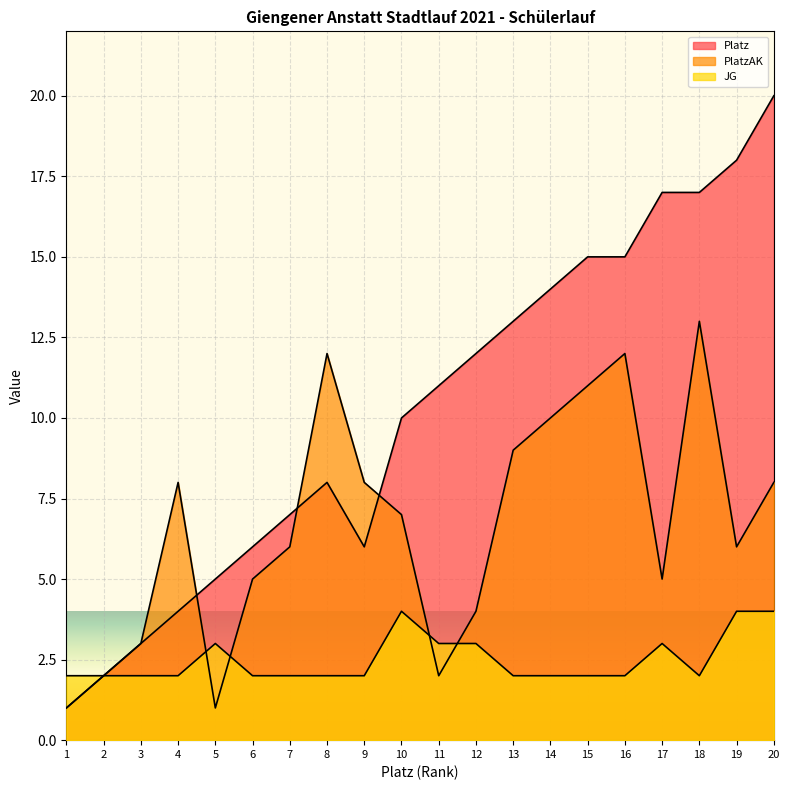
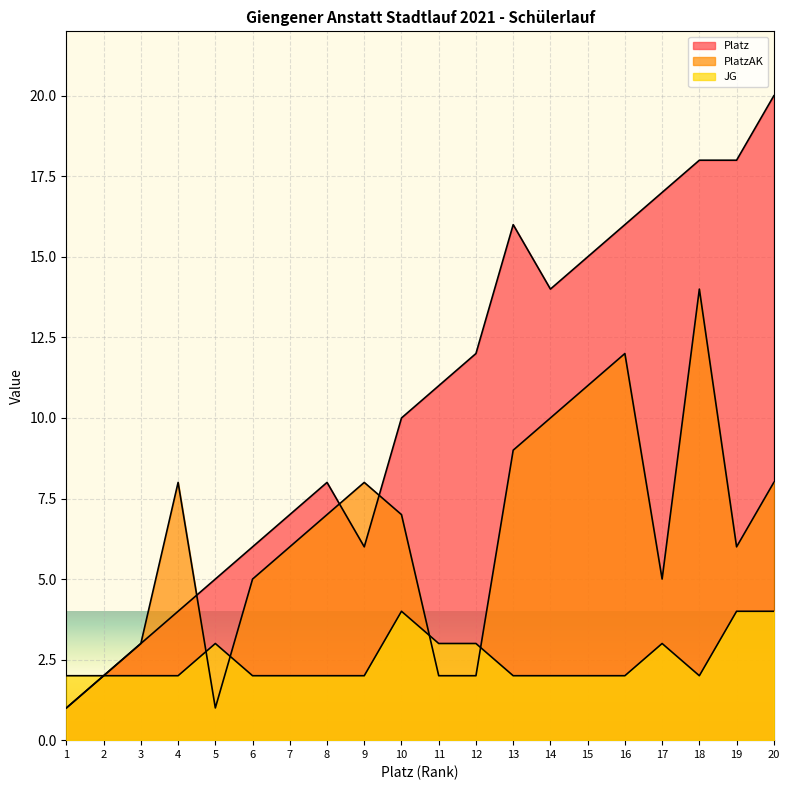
  {
    "Platz": {
      "4": 4,
      "5": 5,
      "6": 6,
      "7": 7,
      "8": 8,
      "9": 6,
      "10": 10,
      "11": 11,
      "12": 12,
-     "13": 13,
+     "13": 16,
      "14": 14,
      "15": 15,
-     "16": 15,
+     "16": 16,
      "17": 17,
-     "18": 17,
+     "18": 18,
      "19": 18,
      "20": 20
    },
    "PlatzAK": {
      "4": 8,
      "5": 1,
      "6": 5,
      "7": 6,
-     "8": 12,
+     "8": 7,
      "9": 8,
      "10": 7,
      "11": 2,
-     "12": 4,
+     "12": 2,
      "13": 9,
      "14": 10,
      "15": 11,
      "16": 12,
      "17": 5,
-     "18": 13,
+     "18": 14,
      "19": 6,
      "20": 8
    },
    "JG": {
      "1": 2,
      "3": 2,
      "4": 2,
      "5": 3,
      "6": 2,
      "7": 2,
      "8": 2,
      "9": 2,
      "10": 4,
      "11": 3,
      "12": 3,
      "13": 2,
      "14": 2,
      "15": 2,
      "16": 2,
      "17": 3,
      "18": 2,
      "19": 4,
      "20": 4
    }
  }
